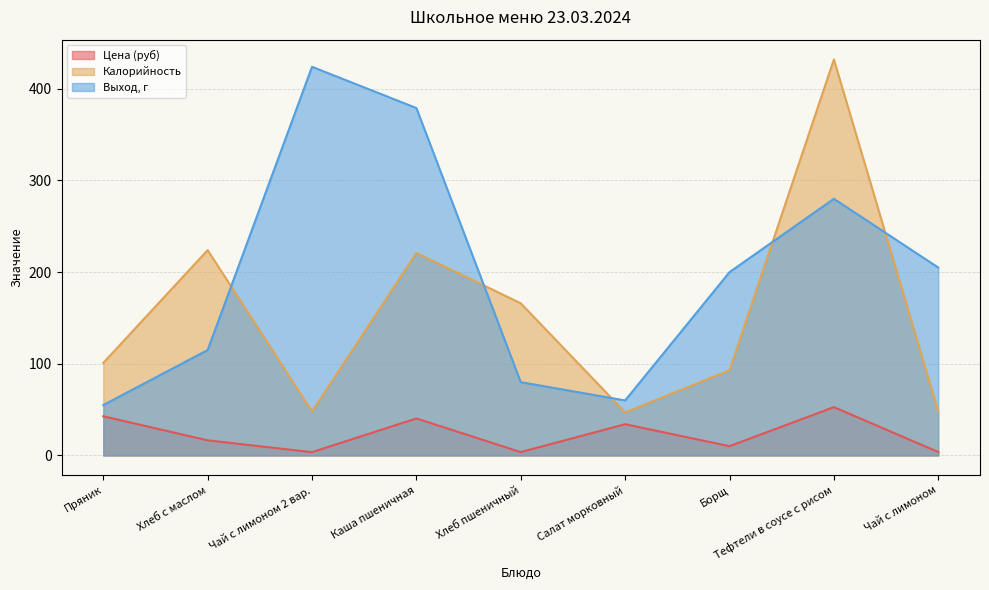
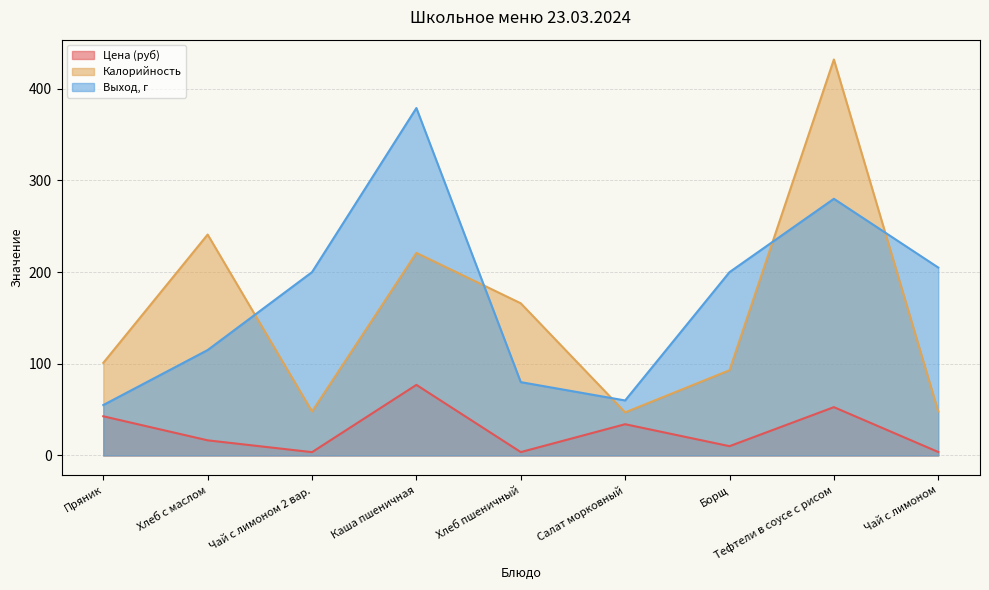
  {
    "Цена (руб)": {
      "Пряник": 40,
      "Хлеб с маслом": 20,
      "Чай с лимоном 2 вар.": 0,
-     "Каша пшеничная": 40,
+     "Каша пшеничная": 80,
      "Хлеб пшеничный": 0,
      "Салат морковный": 30,
      "Борщ": 10,
      "Тефтели в соусе с рисом": 50,
      "Чай с лимоном": 0
    },
    "Калорийность": {
      "Пряник": 100,
-     "Хлеб с маслом": 220,
+     "Хлеб с маслом": 240,
      "Чай с лимоном 2 вар.": 50,
      "Каша пшеничная": 220,
      "Хлеб пшеничный": 170,
      "Салат морковный": 50,
      "Борщ": 90,
      "Тефтели в соусе с рисом": 430,
      "Чай с лимоном": 50
    },
    "Выход, г": {
      "Пряник": 60,
      "Хлеб с маслом": 120,
-     "Чай с лимоном 2 вар.": 420,
+     "Чай с лимоном 2 вар.": 200,
      "Каша пшеничная": 380,
      "Хлеб пшеничный": 80,
      "Салат морковный": 60,
      "Борщ": 200,
      "Тефтели в соусе с рисом": 280,
      "Чай с лимоном": 210
    }
  }
